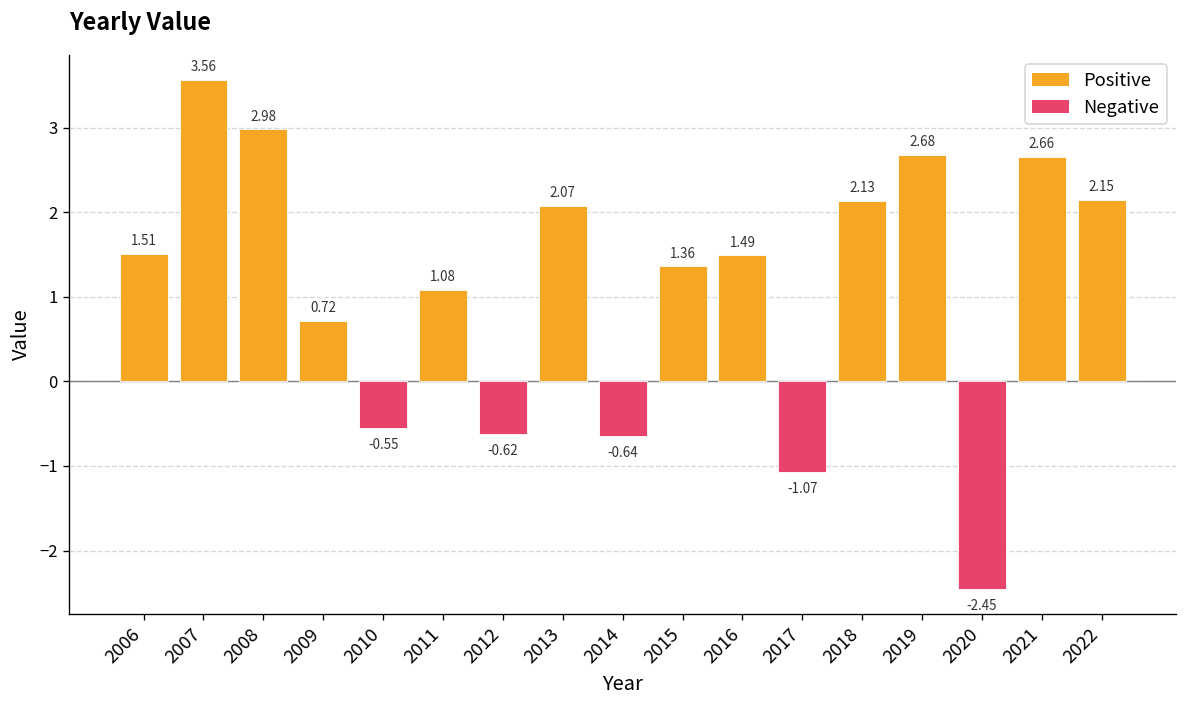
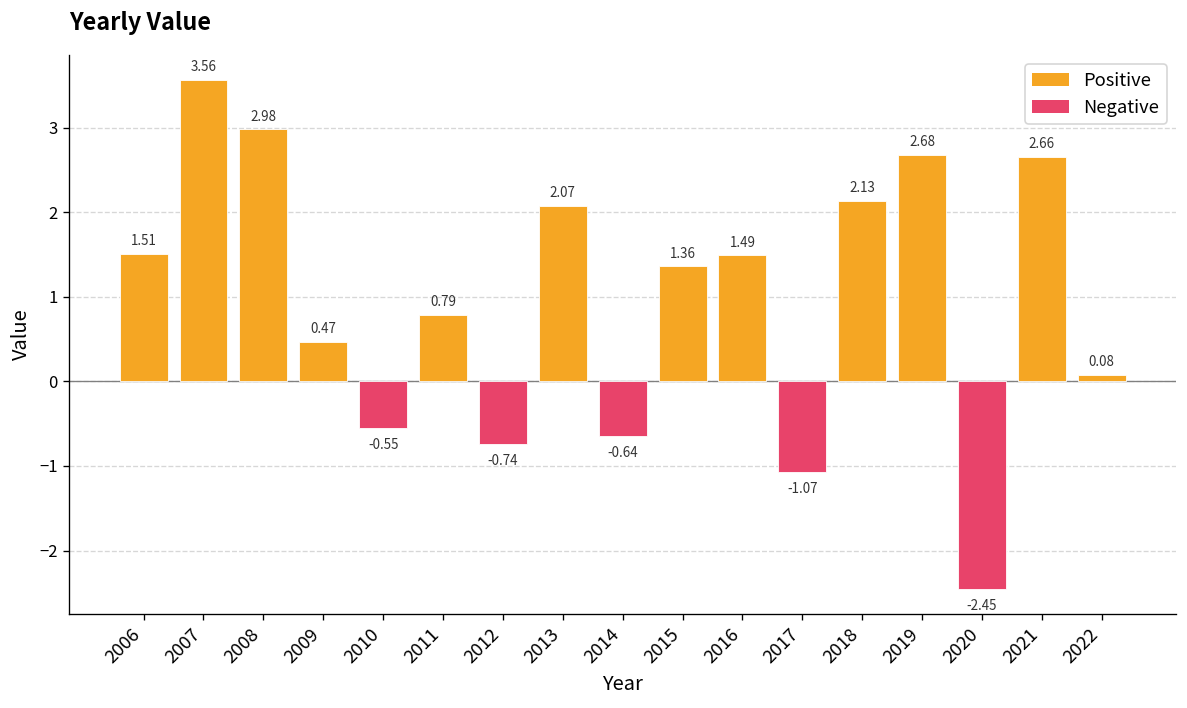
  {
    "2006": 1.51,
    "2007": 3.56,
    "2008": 2.98,
-   "2009": 0.72,
+   "2009": 0.47,
    "2010": -0.55,
-   "2011": 1.08,
-   "2012": -0.62,
+   "2011": 0.79,
+   "2012": -0.74,
    "2013": 2.07,
    "2014": -0.64,
    "2015": 1.36,
    "2016": 1.49,
    "2017": -1.07,
    "2018": 2.13,
    "2019": 2.68,
    "2020": -2.45,
    "2021": 2.66,
-   "2022": 2.15
+   "2022": 0.08
  }
